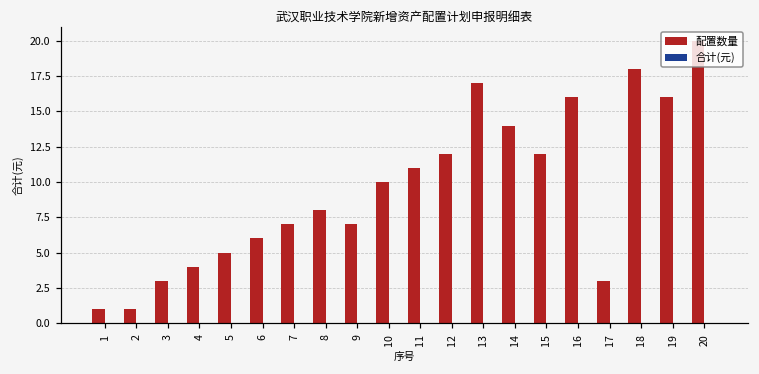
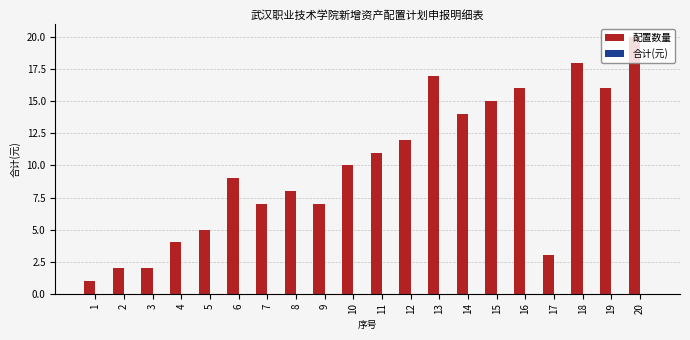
  {
    "配置数量": {
      "1": 1,
-     "2": 1,
-     "3": 3,
+     "2": 2,
+     "3": 2,
      "4": 4,
      "5": 5,
-     "6": 6,
+     "6": 9,
      "7": 7,
      "8": 8,
      "9": 7,
      "10": 10,
      "11": 11,
      "12": 12,
      "13": 17,
      "14": 14,
-     "15": 12,
+     "15": 15,
      "16": 16,
      "17": 3,
      "18": 18,
      "19": 16
    },
    "合计(元)": {
      "1": 0,
      "2": 0,
      "3": 0,
      "4": 0,
      "5": 0,
      "6": 0,
      "7": 0,
      "8": 0,
      "9": 0,
      "10": 0,
      "11": 0,
      "12": 0,
      "13": 0,
      "14": 0,
      "15": 0,
      "16": 0,
      "17": 0,
      "18": 0,
      "19": 0,
      "20": 0
    }
  }
